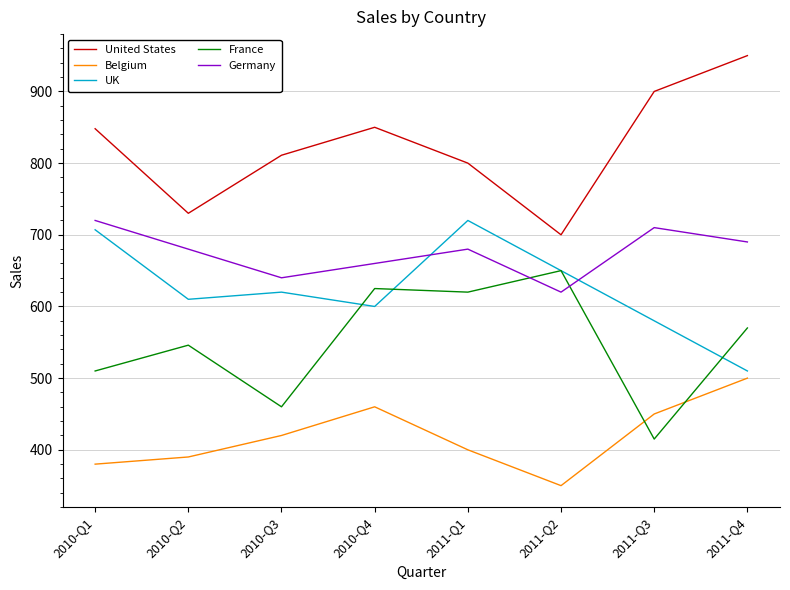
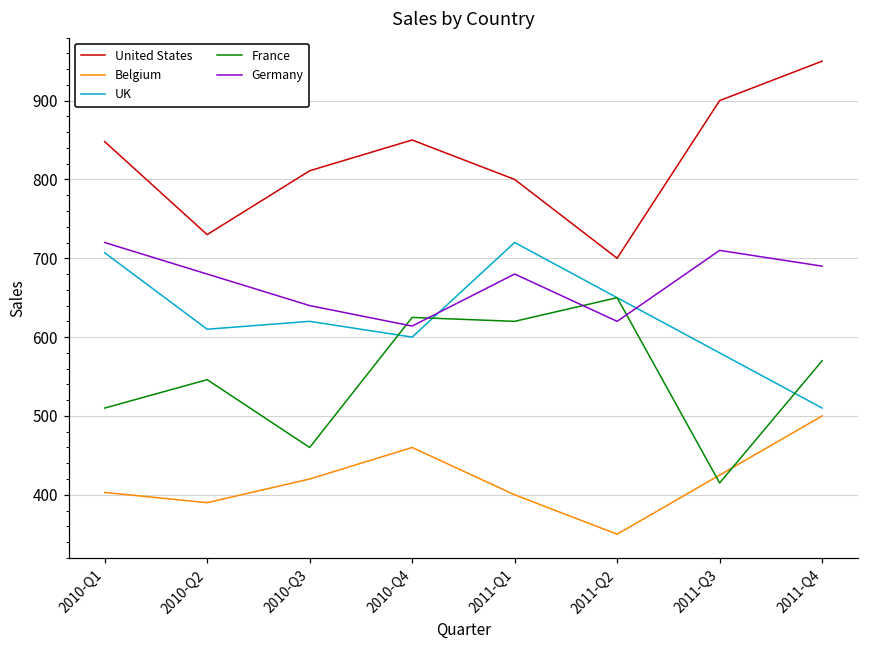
  {
    "United States": {
      "2010-Q1": 850,
      "2010-Q2": 730,
      "2010-Q3": 810,
      "2010-Q4": 850,
      "2011-Q1": 800,
      "2011-Q2": 700,
      "2011-Q3": 900,
      "2011-Q4": 950
    },
    "Belgium": {
-     "2010-Q1": 380,
+     "2010-Q1": 400,
      "2010-Q2": 390,
      "2010-Q3": 420,
      "2010-Q4": 460,
      "2011-Q1": 400,
      "2011-Q2": 350,
-     "2011-Q3": 450,
+     "2011-Q3": 430,
      "2011-Q4": 500
    },
    "UK": {
      "2010-Q1": 710,
      "2010-Q2": 610,
      "2010-Q3": 620,
      "2010-Q4": 600,
      "2011-Q1": 720,
      "2011-Q3": 580,
      "2011-Q4": 510
    },
    "France": {
      "2010-Q1": 510,
      "2010-Q2": 550,
      "2010-Q3": 460,
      "2010-Q4": 630,
      "2011-Q1": 620,
      "2011-Q3": 420,
      "2011-Q4": 570
    },
    "Germany": {
      "2010-Q1": 720,
      "2010-Q2": 680,
      "2010-Q3": 640,
-     "2010-Q4": 660,
+     "2010-Q4": 610,
      "2011-Q1": 680,
      "2011-Q2": 620,
      "2011-Q3": 710,
      "2011-Q4": 690
    }
  }
